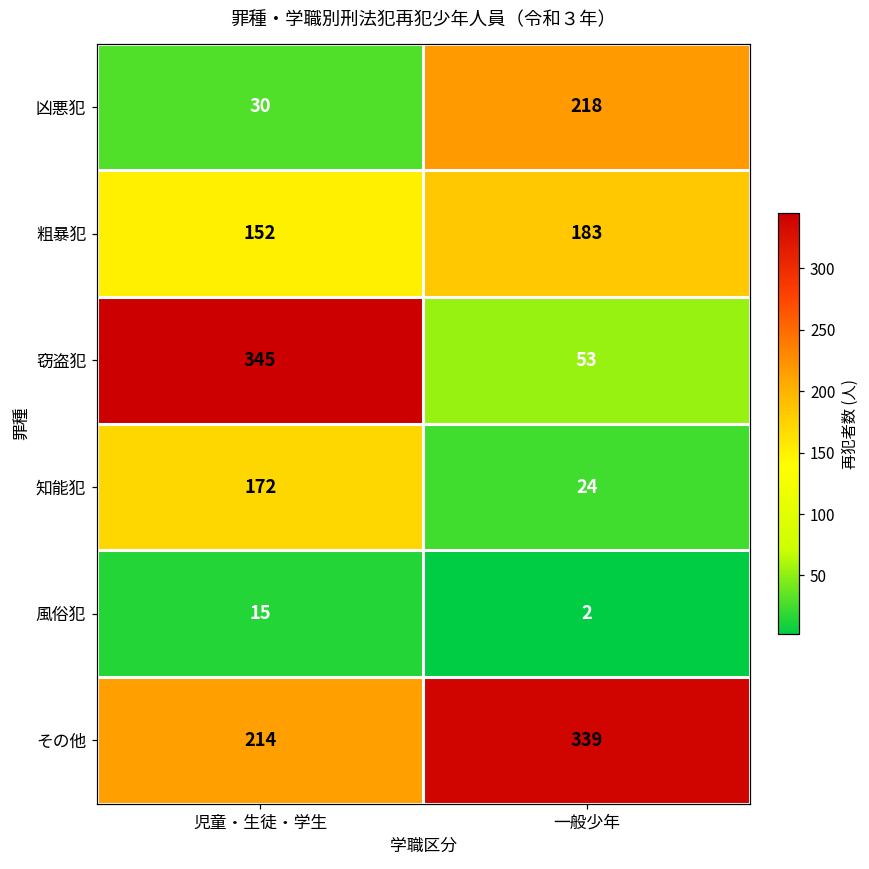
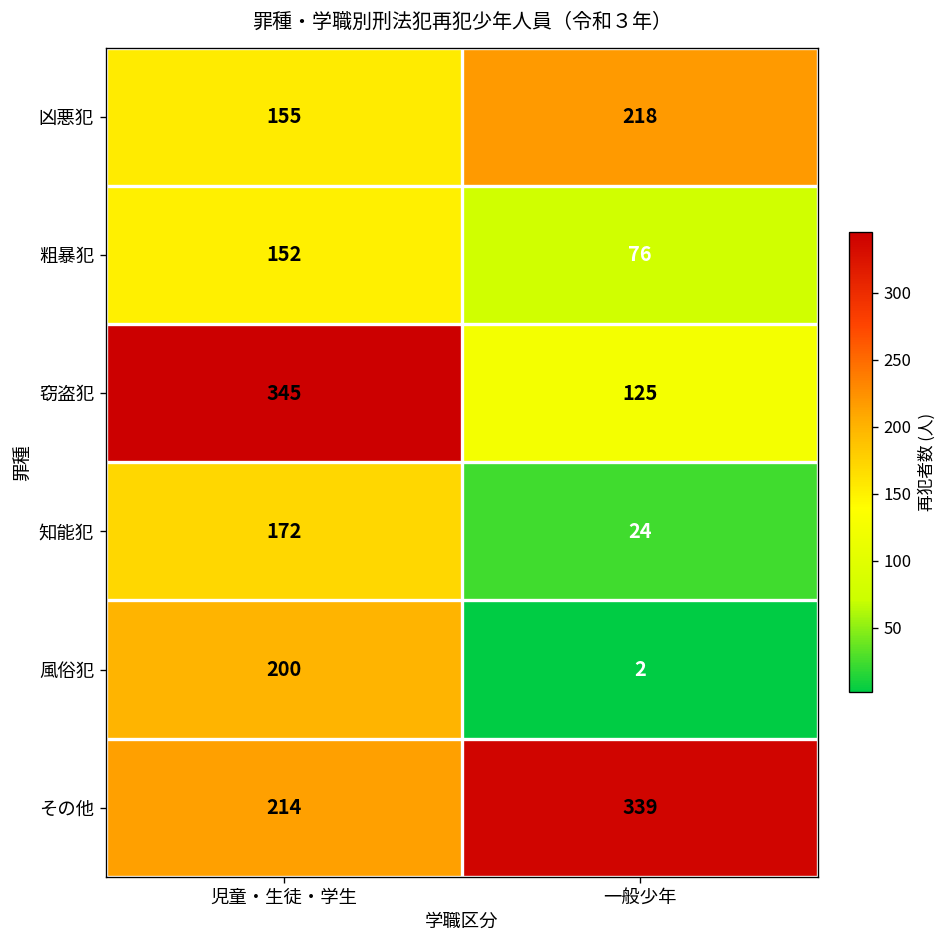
  {
    "凶悪犯": {
-     "児童・生徒・学生": 30,
+     "児童・生徒・学生": 155,
      "一般少年": 218
    },
    "粗暴犯": {
      "児童・生徒・学生": 152,
-     "一般少年": 183
+     "一般少年": 76
    },
    "窃盗犯": {
      "児童・生徒・学生": 345,
-     "一般少年": 53
+     "一般少年": 125
    },
    "知能犯": {
      "児童・生徒・学生": 172,
      "一般少年": 24
    },
    "風俗犯": {
-     "児童・生徒・学生": 15,
+     "児童・生徒・学生": 200,
      "一般少年": 2
    },
    "その他": {
      "児童・生徒・学生": 214,
      "一般少年": 339
    }
  }
